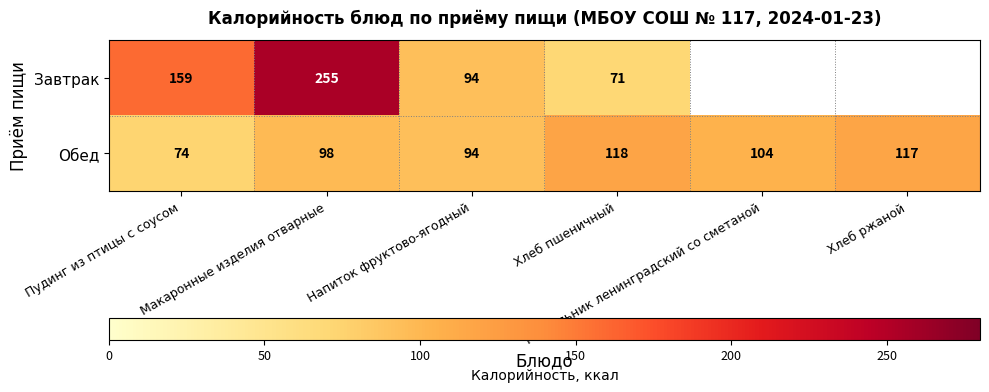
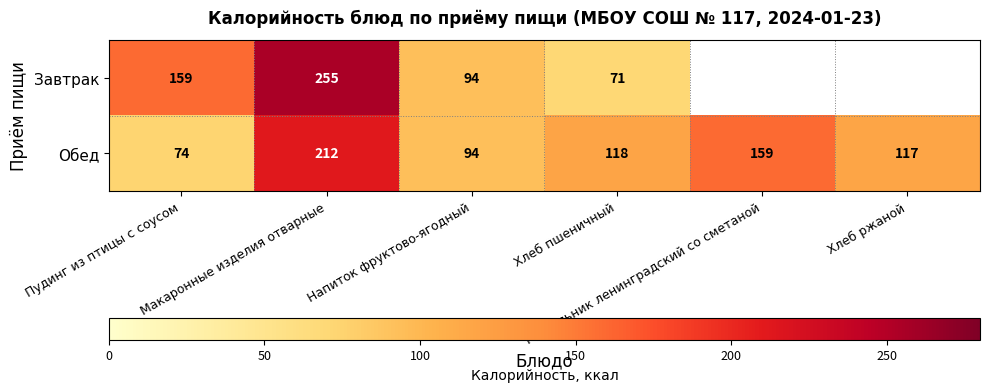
  {
    "Завтрак": {
      "Пудинг из птицы с соусом": 159,
      "Макаронные изделия отварные": 255,
      "Напиток фруктово-ягодный": 94,
      "Хлеб пшеничный": 71
    },
    "Обед": {
      "Пудинг из птицы с соусом": 74,
-     "Макаронные изделия отварные": 98,
+     "Макаронные изделия отварные": 212,
      "Напиток фруктово-ягодный": 94,
      "Хлеб пшеничный": 118,
-     "Рассольник ленинградский со сметаной": 104,
+     "Рассольник ленинградский со сметаной": 159,
      "Хлеб ржаной": 117
    }
  }
